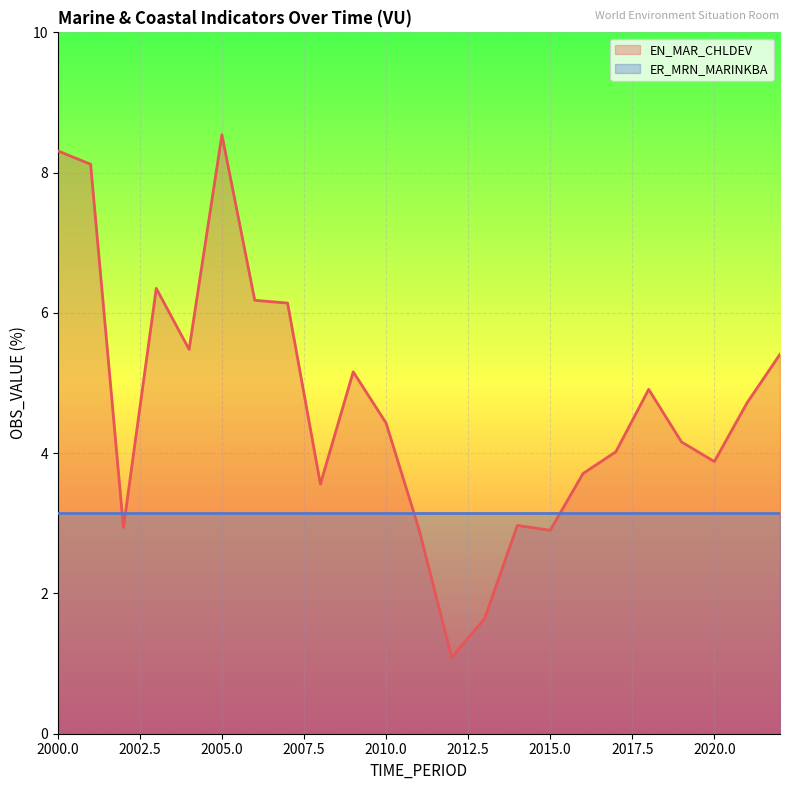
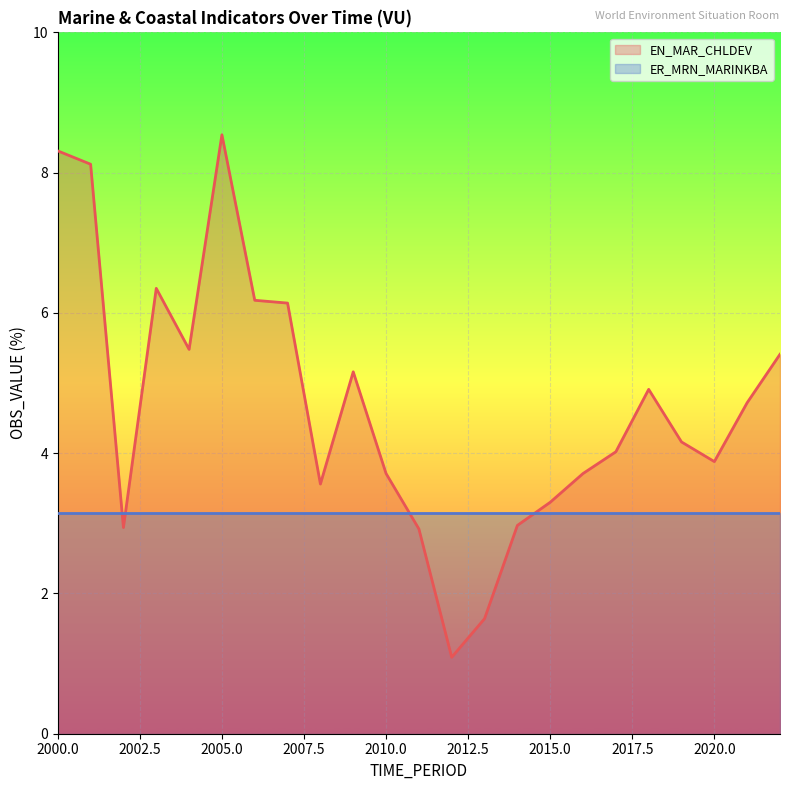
  {
    "EN_MAR_CHLDEV": {
      "2000.0": 8.3,
      "2005.0": 8.5,
-     "2010.0": 4.4,
-     "2015.0": 2.9,
+     "2010.0": 3.7,
+     "2015.0": 3.3,
      "2020.0": 3.9
    },
    "ER_MRN_MARINKBA": {
      "2000.0": 3.1,
      "2005.0": 3.1,
      "2010.0": 3.1,
      "2015.0": 3.1,
      "2020.0": 3.1
    }
  }
